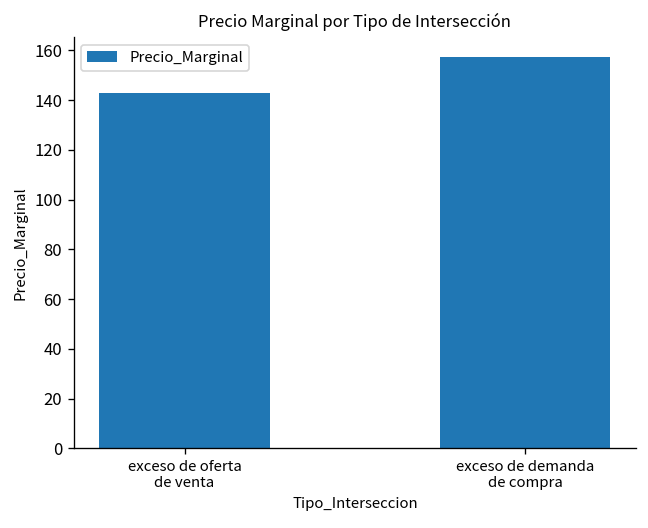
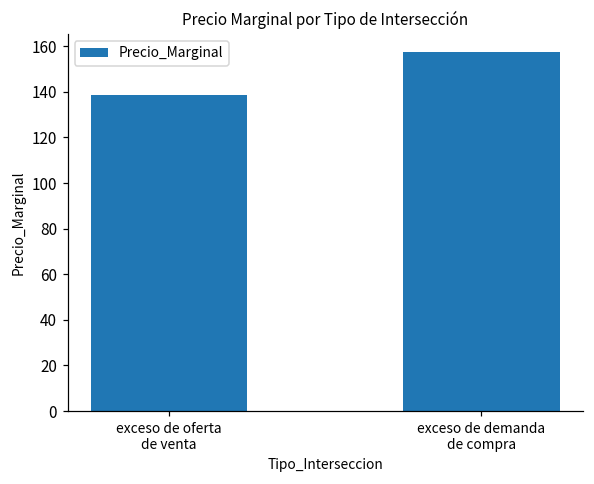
  {
-   "exceso de oferta de venta": 143,
+   "exceso de oferta de venta": 139,
    "exceso de demanda de compra": 158
  }
